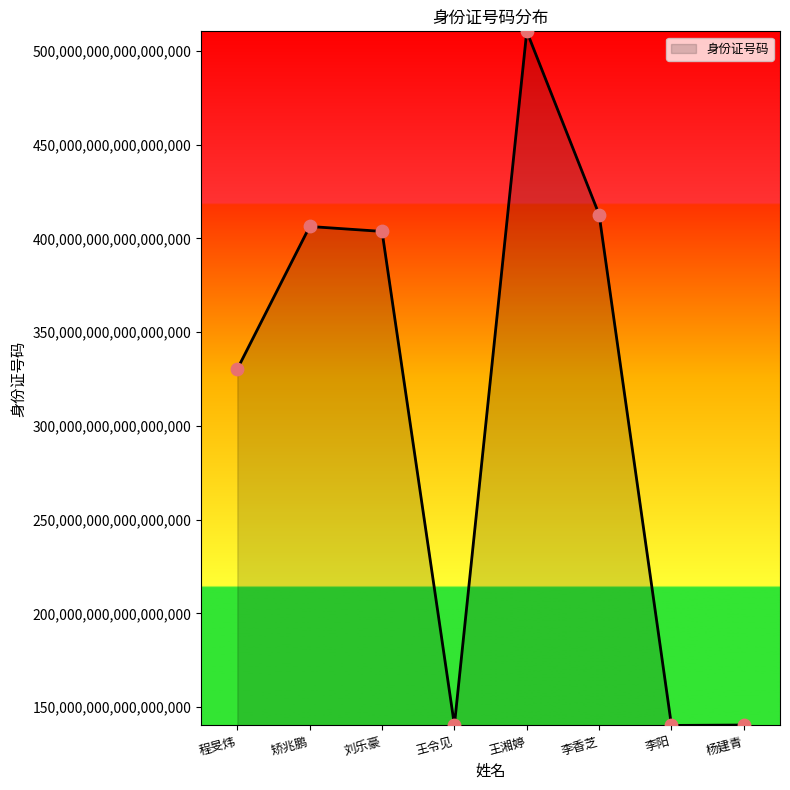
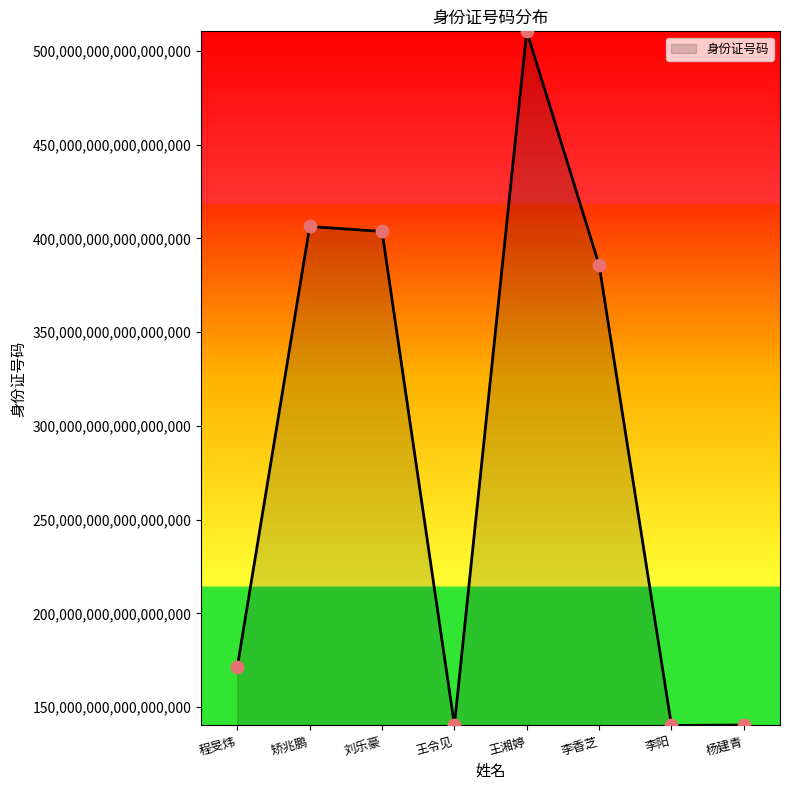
  {
-   "程旻炜": "330,000,000,000,000,000",
+   "程旻炜": "172,000,000,000,000,000",
    "矫兆鹏": "406,000,000,000,000,000",
    "刘乐豪": "404,000,000,000,000,000",
    "王令见": "140,000,000,000,000,000",
    "王湘婷": "510,000,000,000,000,000",
-   "李香芝": "413,000,000,000,000,000",
+   "李香芝": "386,000,000,000,000,000",
    "李阳": "140,000,000,000,000,000",
    "杨建青": "140,000,000,000,000,000"
  }
